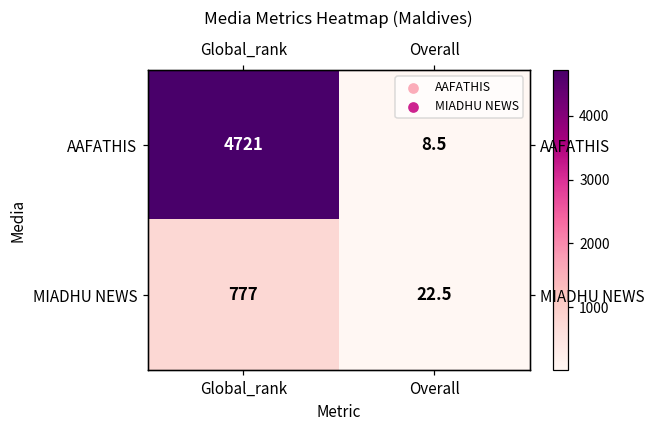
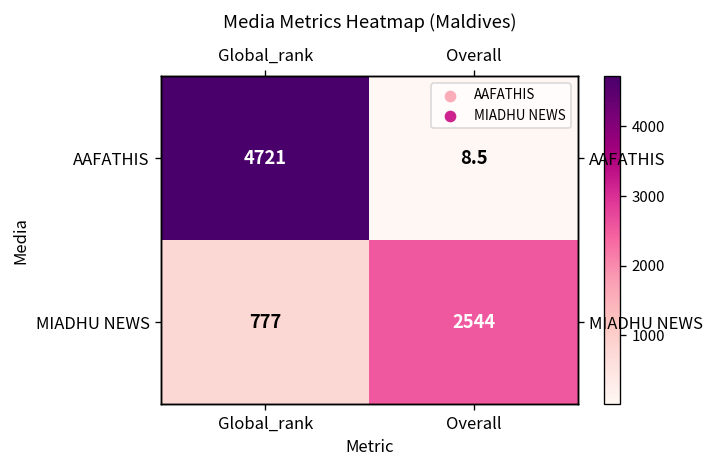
  {
    "AAFATHIS": {
      "Global_rank": 4721,
      "Overall": 8.5
    },
    "MIADHU NEWS": {
      "Global_rank": 777,
-     "Overall": 22.5
+     "Overall": 2544
    }
  }
